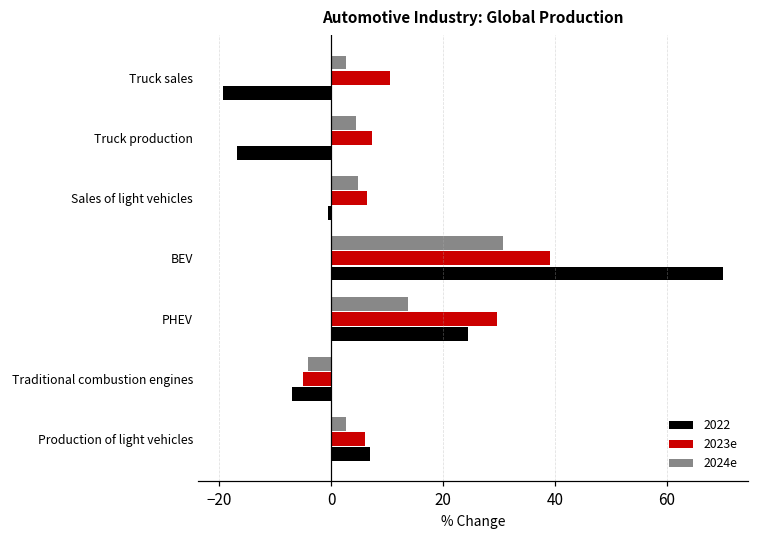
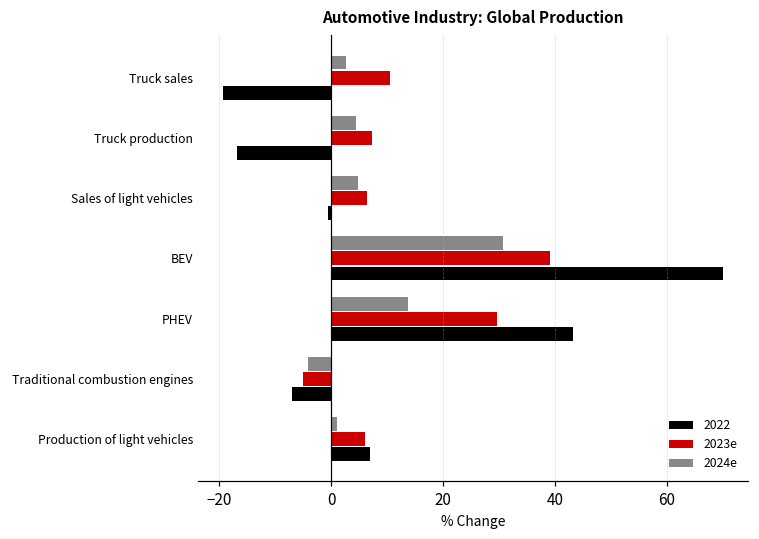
  {
    "2022": {
      "Truck sales": -19,
      "Truck production": -17,
      "Sales of light vehicles": -1,
      "BEV": 70,
-     "PHEV": 25,
+     "PHEV": 43,
      "Traditional combustion engines": -7,
      "Production of light vehicles": 7
    },
    "2023e": {
      "Truck sales": 11,
      "Truck production": 7,
      "Sales of light vehicles": 6,
      "BEV": 39,
      "PHEV": 30,
      "Traditional combustion engines": -5,
      "Production of light vehicles": 6
    },
    "2024e": {
      "Truck sales": 3,
      "Truck production": 5,
      "Sales of light vehicles": 5,
      "BEV": 31,
      "PHEV": 14,
      "Traditional combustion engines": -4,
-     "Production of light vehicles": 3
+     "Production of light vehicles": 1
    }
  }
